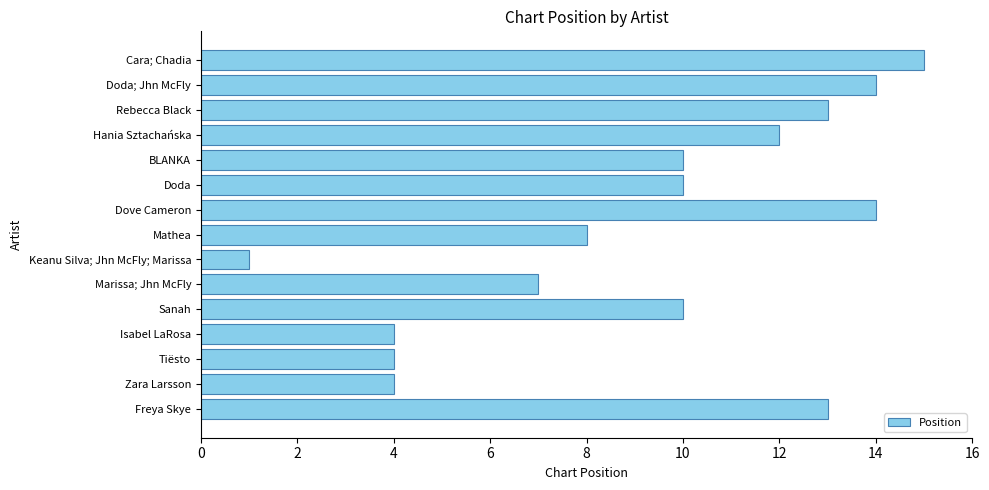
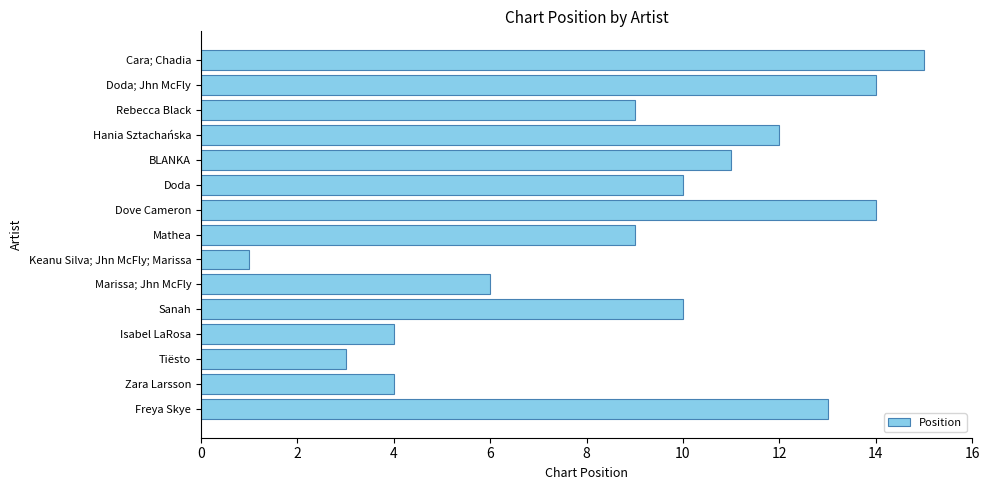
  {
    "Cara; Chadia": 15,
    "Doda; Jhn McFly": 14,
-   "Rebecca Black": 13,
+   "Rebecca Black": 9,
    "Hania Sztachańska": 12,
-   "BLANKA": 10,
+   "BLANKA": 11,
    "Doda": 10,
    "Dove Cameron": 14,
-   "Mathea": 8,
+   "Mathea": 9,
    "Keanu Silva; Jhn McFly; Marissa": 1,
-   "Marissa; Jhn McFly": 7,
+   "Marissa; Jhn McFly": 6,
    "Sanah": 10,
    "Isabel LaRosa": 4,
-   "Tiësto": 4,
+   "Tiësto": 3,
    "Zara Larsson": 4,
    "Freya Skye": 13
  }
